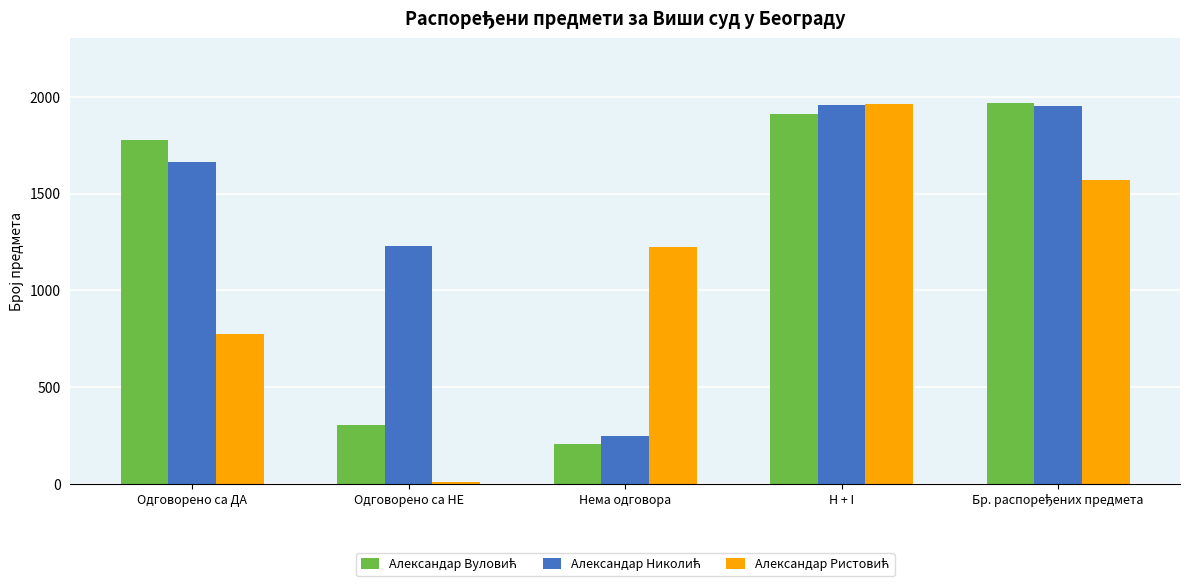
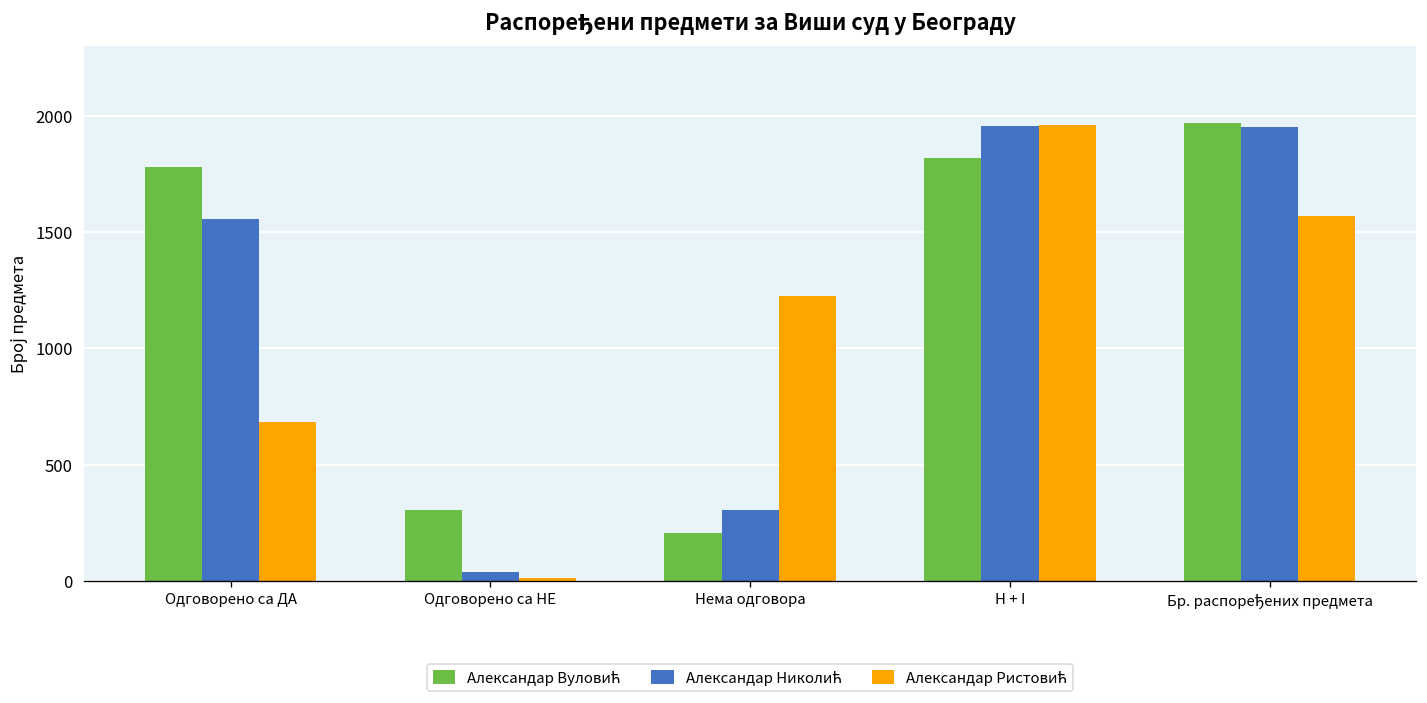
  {
    "Александар Вуловић": {
      "Одговорено са ДА": 1780,
      "Одговорено са НЕ": 310,
      "Нема одговора": 210,
-     "H + I": 1910,
+     "H + I": 1820,
      "Бр. распоређених предмета": 1970
    },
    "Александар Николић": {
-     "Одговорено са ДА": 1660,
-     "Одговорено са НЕ": 1230,
-     "Нема одговора": 250,
+     "Одговорено са ДА": 1560,
+     "Одговорено са НЕ": 40,
+     "Нема одговора": 300,
      "H + I": 1960,
      "Бр. распоређених предмета": 1950
    },
    "Александар Ристовић": {
-     "Одговорено са ДА": 780,
+     "Одговорено са ДА": 690,
      "Одговорено са НЕ": 10,
      "Нема одговора": 1230,
      "H + I": 1960,
      "Бр. распоређених предмета": 1570
    }
  }
